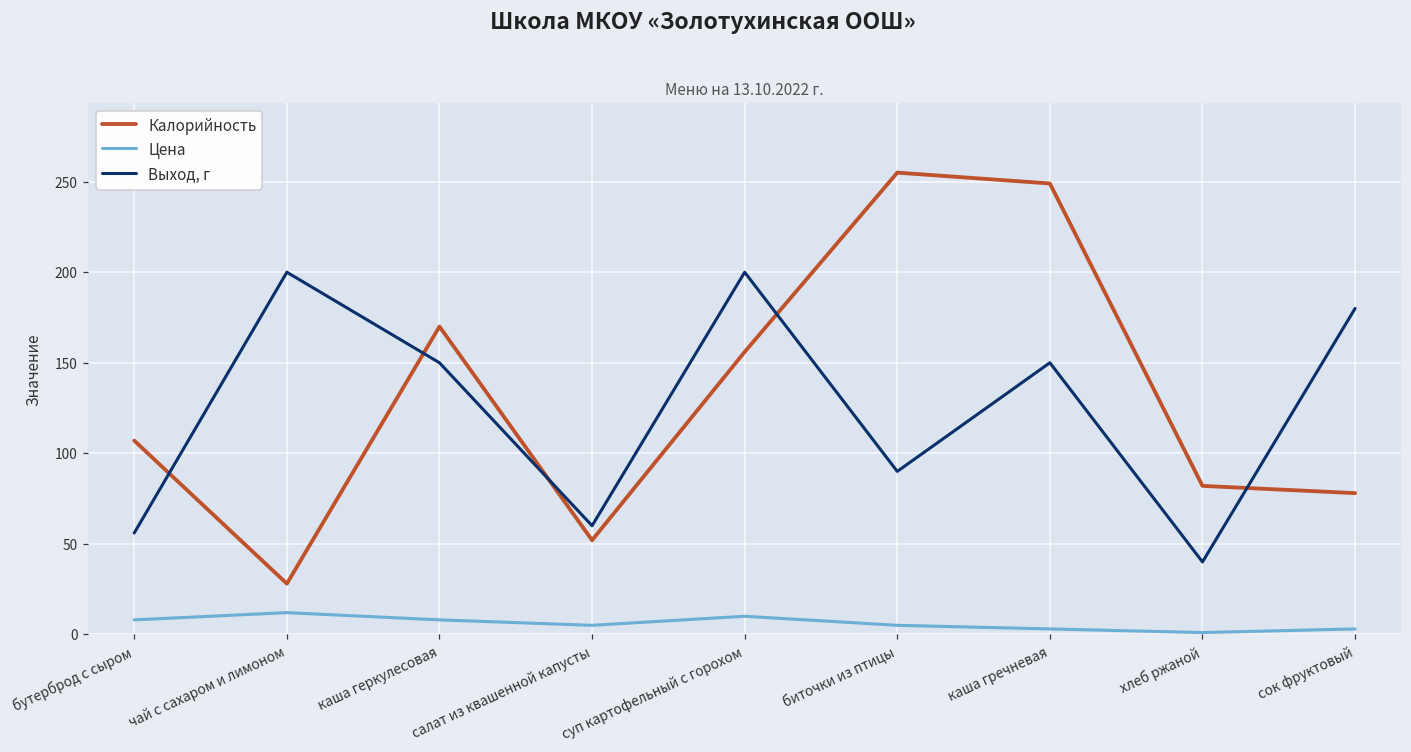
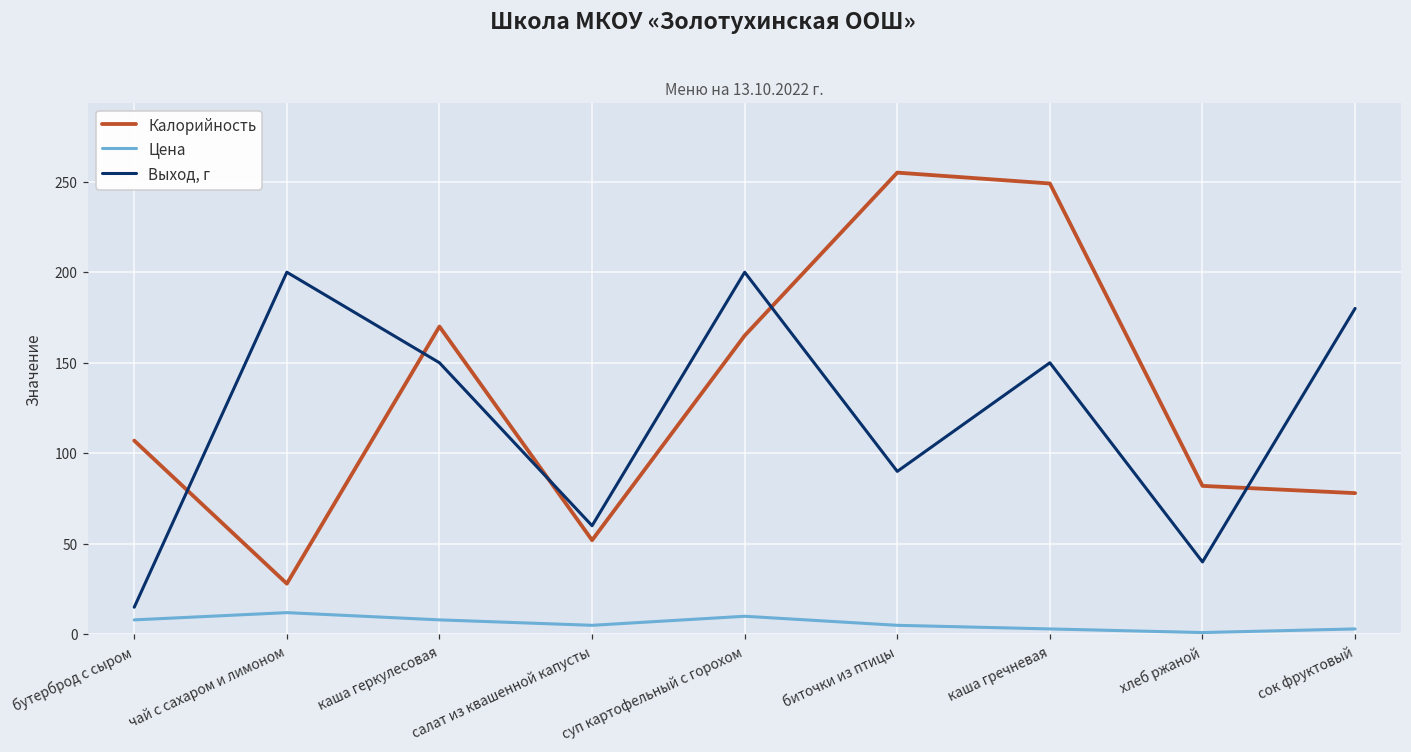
  {
    "Калорийность": {
      "бутерброд с сыром": 107,
      "чай с сахаром и лимоном": 28,
      "каша геркулесовая": 170,
      "салат из квашенной капусты": 52,
-     "суп картофельный с горохом": 156,
+     "суп картофельный с горохом": 165,
      "биточки из птицы": 255,
      "каша гречневая": 249,
      "хлеб ржаной": 82,
      "сок фруктовый": 78
    },
    "Цена": {
      "бутерброд с сыром": 8,
      "чай с сахаром и лимоном": 12,
      "каша геркулесовая": 8,
      "салат из квашенной капусты": 5,
      "суп картофельный с горохом": 10,
      "биточки из птицы": 5,
      "каша гречневая": 3,
      "хлеб ржаной": 1,
      "сок фруктовый": 3
    },
    "Выход, г": {
-     "бутерброд с сыром": 56,
+     "бутерброд с сыром": 15,
      "чай с сахаром и лимоном": 200,
      "каша геркулесовая": 150,
      "салат из квашенной капусты": 60,
      "суп картофельный с горохом": 200,
      "биточки из птицы": 90,
      "каша гречневая": 150,
      "хлеб ржаной": 40,
      "сок фруктовый": 180
    }
  }
